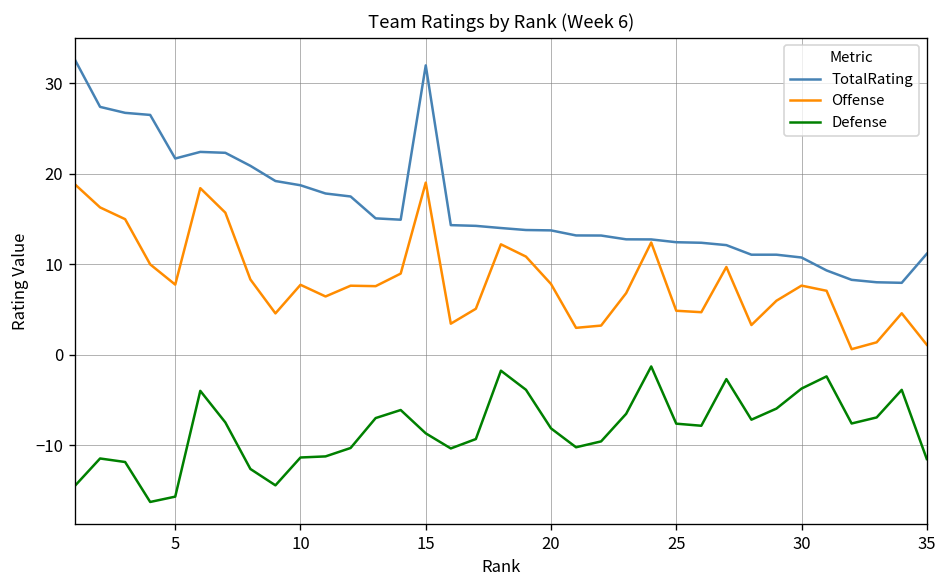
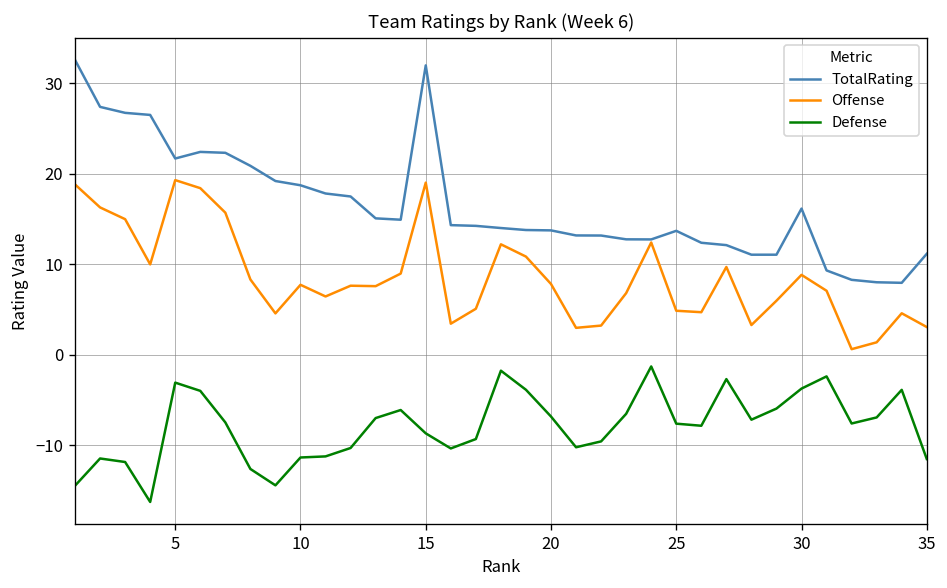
  {
    "TotalRating": {
      "5": 22,
      "10": 19,
      "15": 32,
      "20": 14,
-     "25": 12,
-     "30": 11,
+     "25": 14,
+     "30": 16,
      "35": 11
    },
    "Offense": {
-     "5": 8,
+     "5": 19,
      "10": 8,
      "15": 19,
      "20": 8,
      "25": 5,
-     "30": 8,
-     "35": 1
+     "30": 9,
+     "35": 3
    },
    "Defense": {
-     "5": -16,
+     "5": -3,
      "10": -11,
      "15": -9,
-     "20": -8,
+     "20": -7,
      "25": -8,
      "30": -4,
      "35": -12
    }
  }
